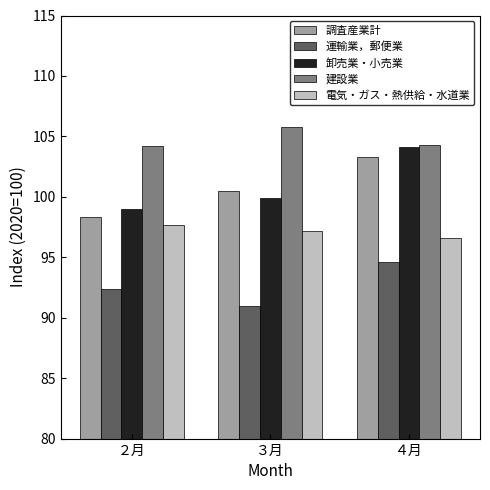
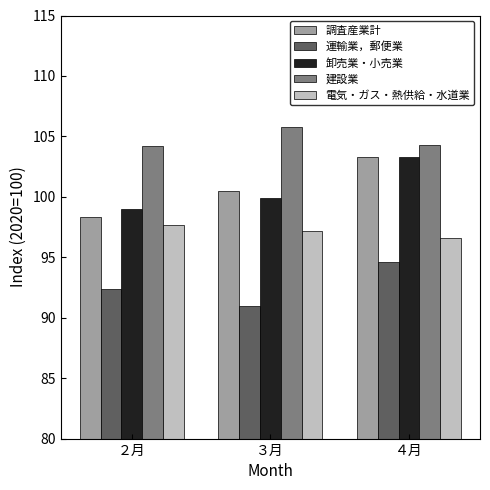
  {
    "卸売業・小売業": {
      "２月": 99.0,
      "３月": 99.9,
-     "４月": 104.1
+     "４月": 103.3
    }
  }
